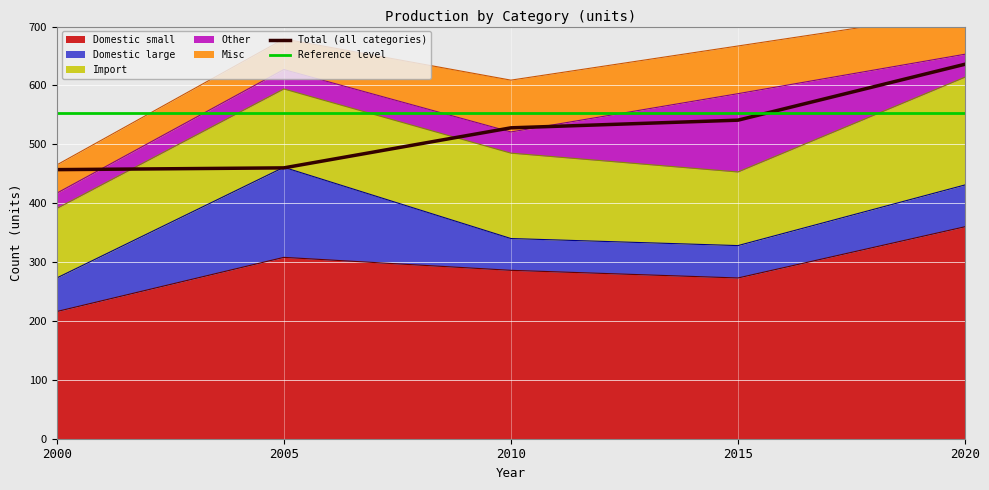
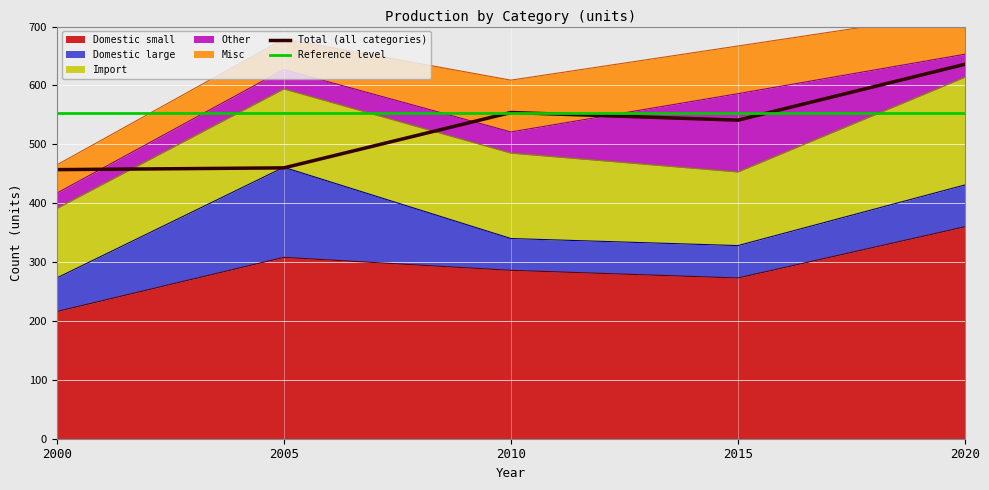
  {
    "Domestic small": {
      "2000": 220,
      "2005": 310,
      "2010": 290,
      "2015": 270,
      "2020": 360
    },
    "Domestic large": {
      "2000": 270,
      "2010": 340,
      "2015": 330,
      "2020": 430
    },
    "Import": {
      "2000": 390,
      "2005": 590,
      "2010": 490,
      "2015": 450,
      "2020": 610
    },
    "Other": {
      "2000": 420,
      "2010": 520,
      "2015": 590,
      "2020": 650
    },
    "Misc": {
      "2000": 470,
      "2010": 610,
      "2015": 670
    },
    "Total (all categories)": {
      "2000": 460,
-     "2010": 530,
+     "2010": 550,
      "2015": 540,
      "2020": 640
    }
  }
